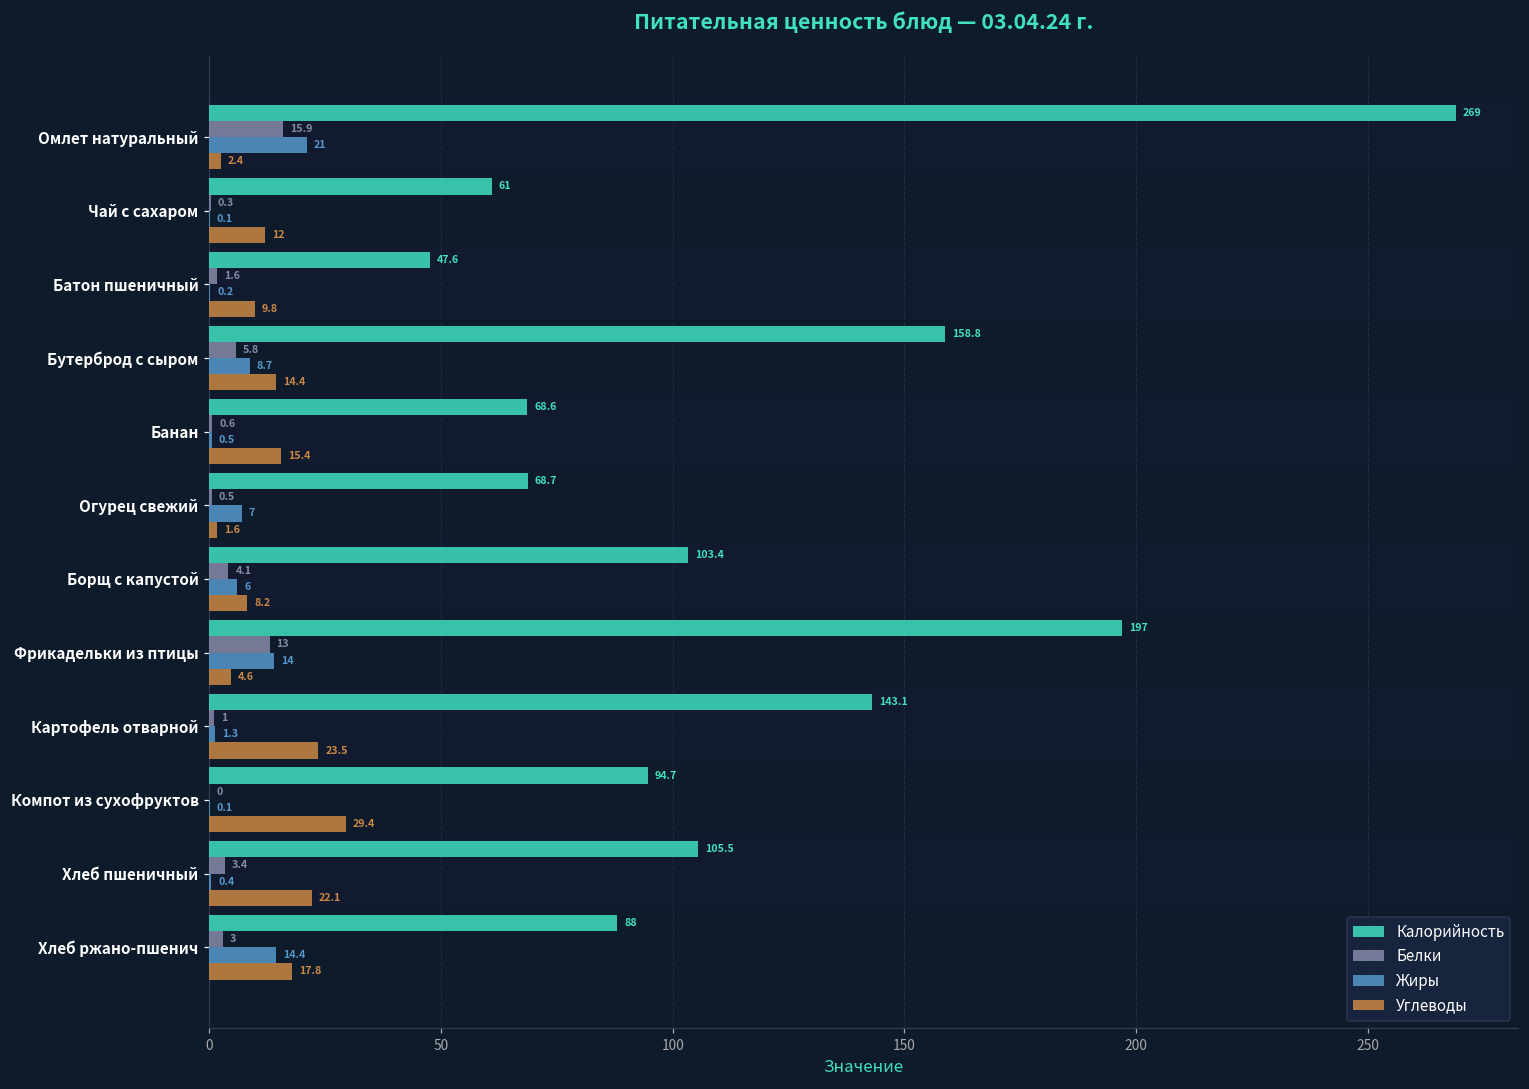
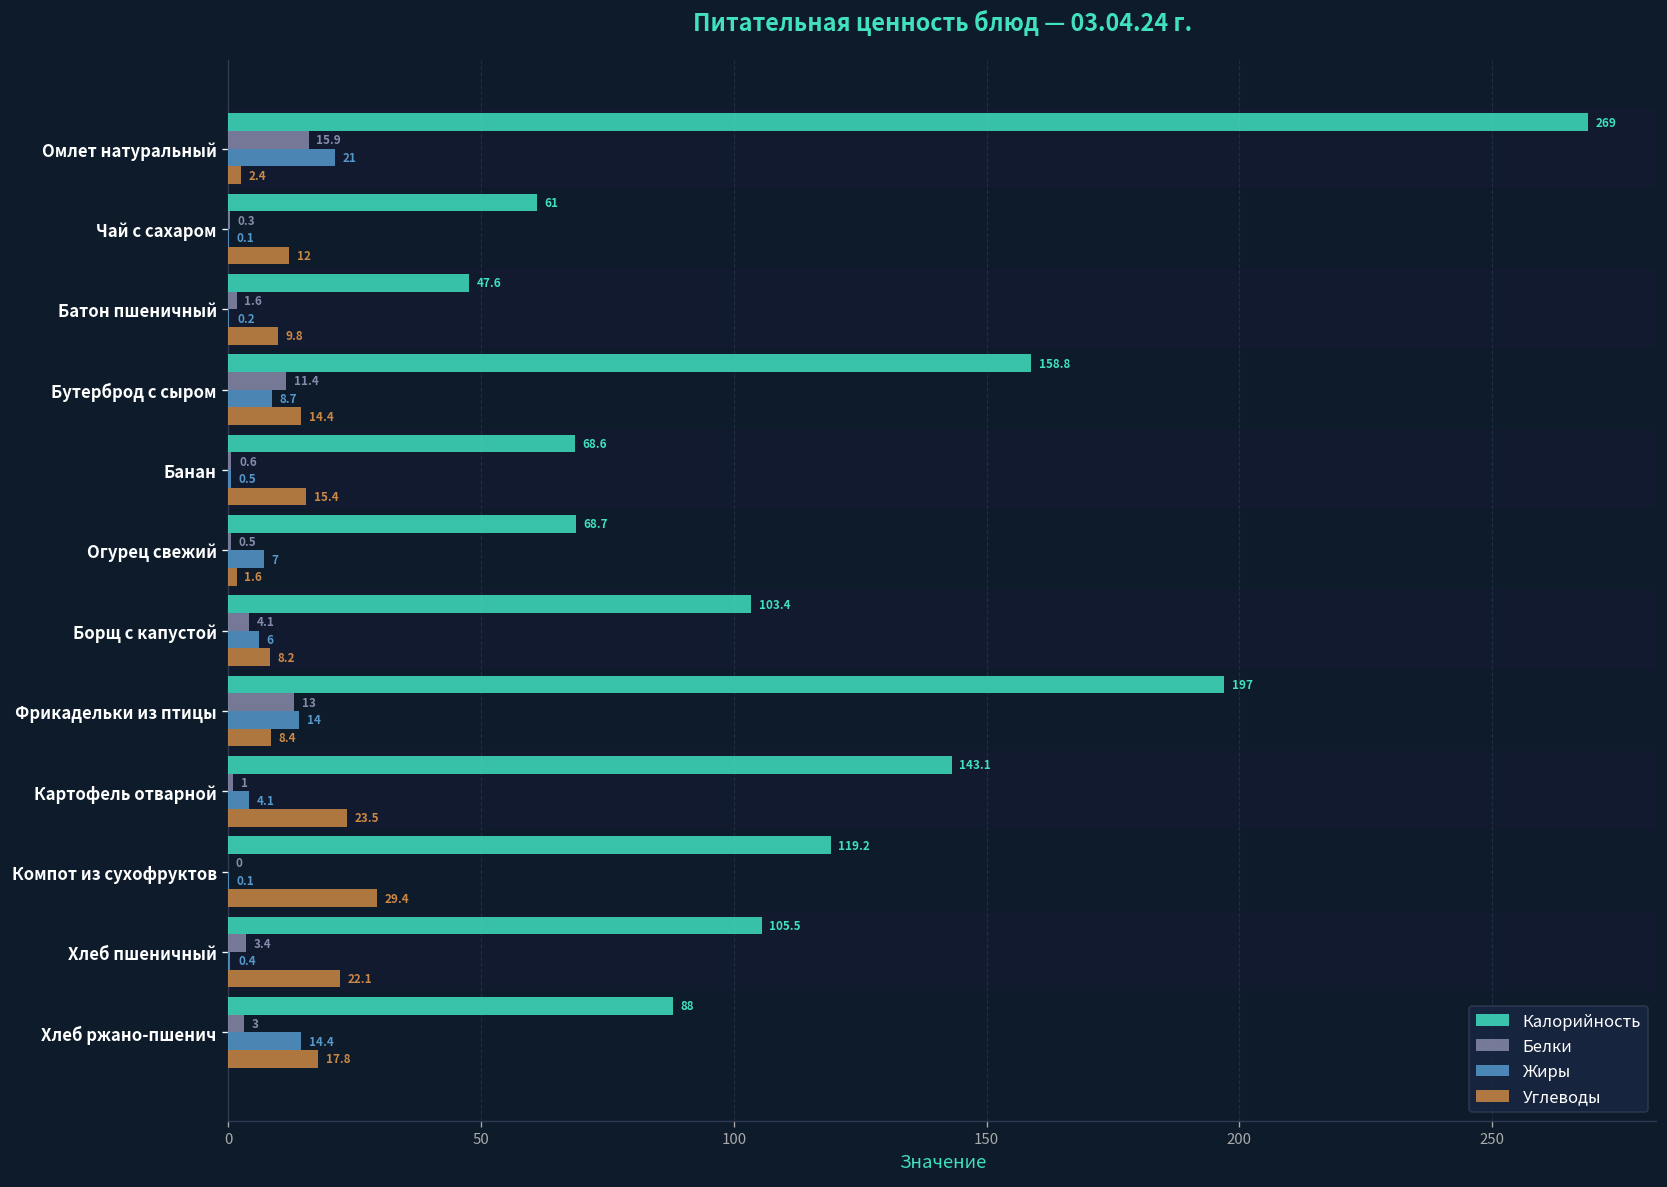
  {
    "Калорийность": {
      "Омлет натуральный": 269,
      "Чай с сахаром": 61,
      "Батон пшеничный": 47.6,
      "Бутерброд с сыром": 158.8,
      "Банан": 68.6,
      "Огурец свежий": 68.7,
      "Борщ с капустой": 103.4,
      "Фрикадельки из птицы": 197,
      "Картофель отварной": 143.1,
-     "Компот из сухофруктов": 94.7,
+     "Компот из сухофруктов": 119.2,
      "Хлеб пшеничный": 105.5,
      "Хлеб ржано-пшенич": 88
    },
    "Белки": {
      "Омлет натуральный": 15.9,
      "Чай с сахаром": 0.3,
      "Батон пшеничный": 1.6,
-     "Бутерброд с сыром": 5.8,
+     "Бутерброд с сыром": 11.4,
      "Банан": 0.6,
      "Огурец свежий": 0.5,
      "Борщ с капустой": 4.1,
      "Фрикадельки из птицы": 13,
      "Картофель отварной": 1,
      "Компот из сухофруктов": 0,
      "Хлеб пшеничный": 3.4,
      "Хлеб ржано-пшенич": 3
    },
    "Жиры": {
      "Омлет натуральный": 21,
      "Чай с сахаром": 0.1,
      "Батон пшеничный": 0.2,
      "Бутерброд с сыром": 8.7,
      "Банан": 0.5,
      "Огурец свежий": 7,
      "Борщ с капустой": 6,
      "Фрикадельки из птицы": 14,
-     "Картофель отварной": 1.3,
+     "Картофель отварной": 4.1,
      "Компот из сухофруктов": 0.1,
      "Хлеб пшеничный": 0.4,
      "Хлеб ржано-пшенич": 14.4
    },
    "Углеводы": {
      "Омлет натуральный": 2.4,
      "Чай с сахаром": 12,
      "Батон пшеничный": 9.8,
      "Бутерброд с сыром": 14.4,
      "Банан": 15.4,
      "Огурец свежий": 1.6,
      "Борщ с капустой": 8.2,
-     "Фрикадельки из птицы": 4.6,
+     "Фрикадельки из птицы": 8.4,
      "Картофель отварной": 23.5,
      "Компот из сухофруктов": 29.4,
      "Хлеб пшеничный": 22.1,
      "Хлеб ржано-пшенич": 17.8
    }
  }
